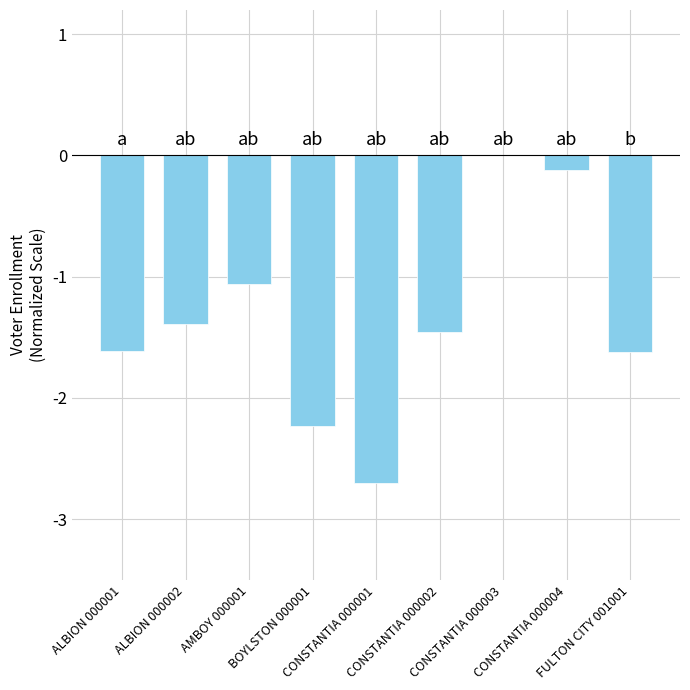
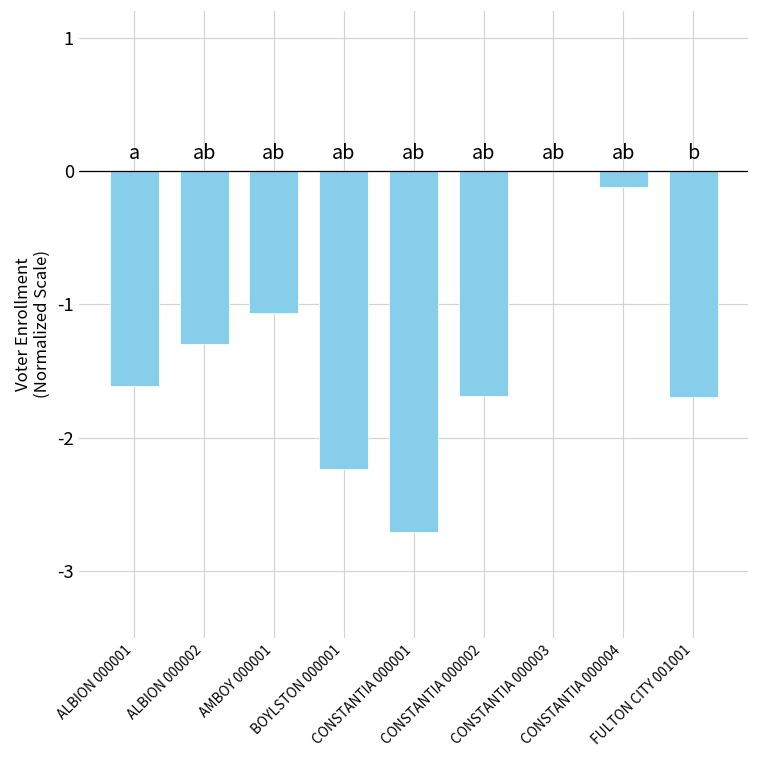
  {
    "ALBION 000001": -1.61,
-   "ALBION 000002": -1.39,
+   "ALBION 000002": -1.30,
    "AMBOY 000001": -1.06,
    "BOYLSTON 000001": -2.23,
    "CONSTANTIA 000001": -2.70,
-   "CONSTANTIA 000002": -1.45,
+   "CONSTANTIA 000002": -1.69,
    "CONSTANTIA 000003": 0.00,
    "CONSTANTIA 000004": -0.12,
-   "FULTON CITY 001001": -1.62
+   "FULTON CITY 001001": -1.69
  }
